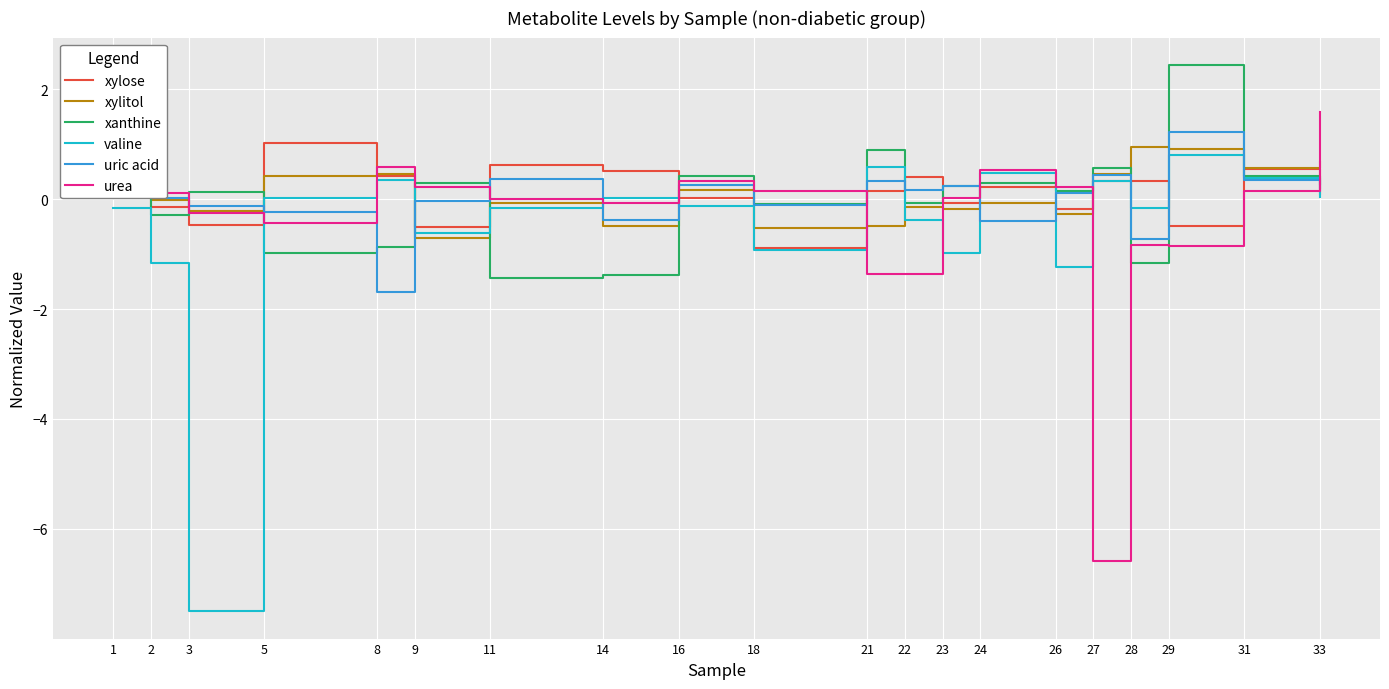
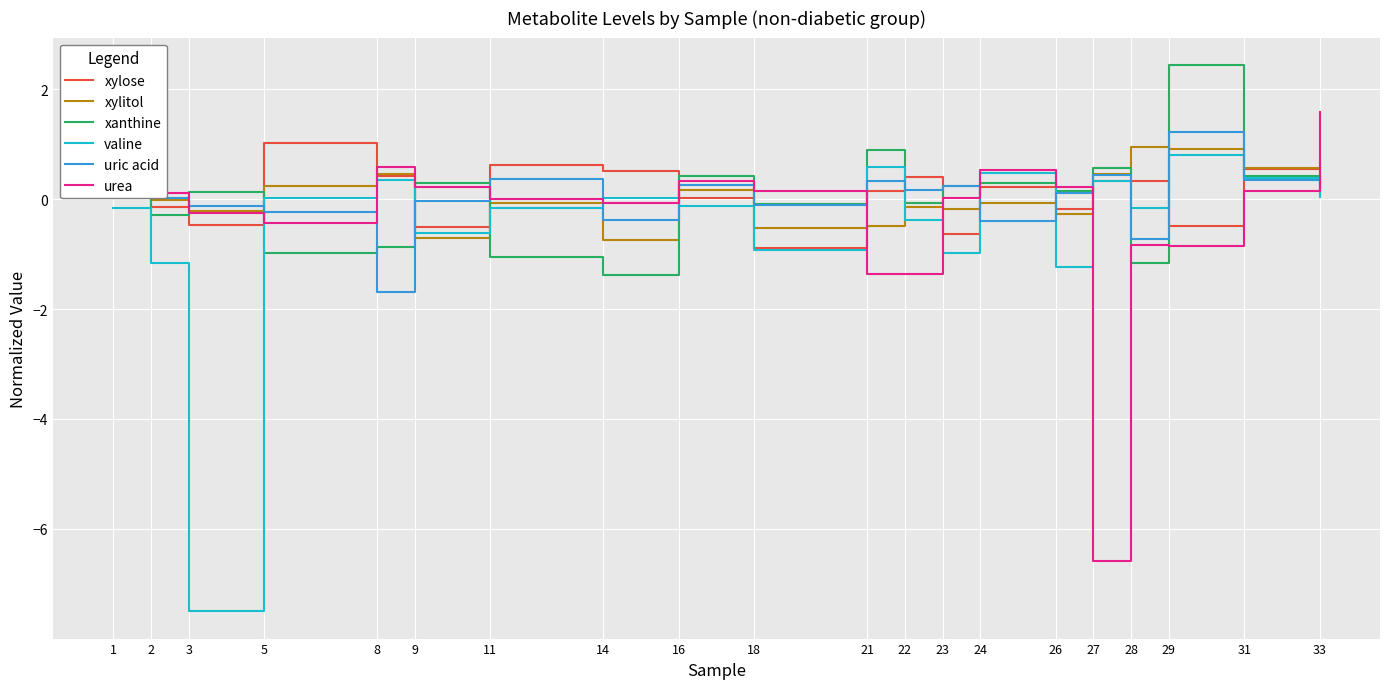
  {
    "xylose": {
      "2": -0.1,
      "3": -0.5,
      "5": 1.0,
      "8": 0.4,
      "9": -0.5,
      "11": 0.6,
      "14": 0.5,
      "16": 0.0,
      "21": 0.2,
      "22": 0.4,
-     "23": -0.1,
+     "23": -0.6,
      "24": 0.2,
      "26": -0.2,
      "28": 0.3,
      "29": -0.5,
      "33": 0.1
    },
    "xylitol": {
-     "5": 0.4,
+     "5": 0.2,
      "8": 0.5,
      "9": -0.7,
      "11": -0.1,
-     "14": -0.5,
+     "14": -0.7,
      "16": 0.2,
      "18": -0.5,
      "21": -0.5,
      "22": -0.1,
      "23": -0.2,
      "24": -0.1,
      "26": -0.3,
      "28": 0.9,
      "29": 0.9,
      "33": 0.7
    },
    "xanthine": {
      "2": -0.3,
      "3": 0.1,
      "5": -1.0,
      "8": -0.9,
      "9": 0.3,
-     "11": -1.4,
+     "11": -1.1,
      "14": -1.4,
      "16": 0.4,
      "21": 0.9,
      "22": -0.1,
      "24": 0.3,
      "27": 0.6,
      "28": -1.2,
      "29": 2.4,
      "33": 0.3
    },
    "urea": {
      "5": -0.4,
      "8": 0.6,
      "9": 0.2,
      "11": 0.0,
      "14": -0.1,
      "16": 0.3,
      "18": 0.1,
      "21": -1.4,
      "22": -1.4,
      "23": 0.0,
      "24": 0.5,
      "26": 0.2,
      "27": -6.6,
      "28": -0.8,
      "29": -0.9,
      "31": 0.1,
      "33": 1.6
    }
  }
